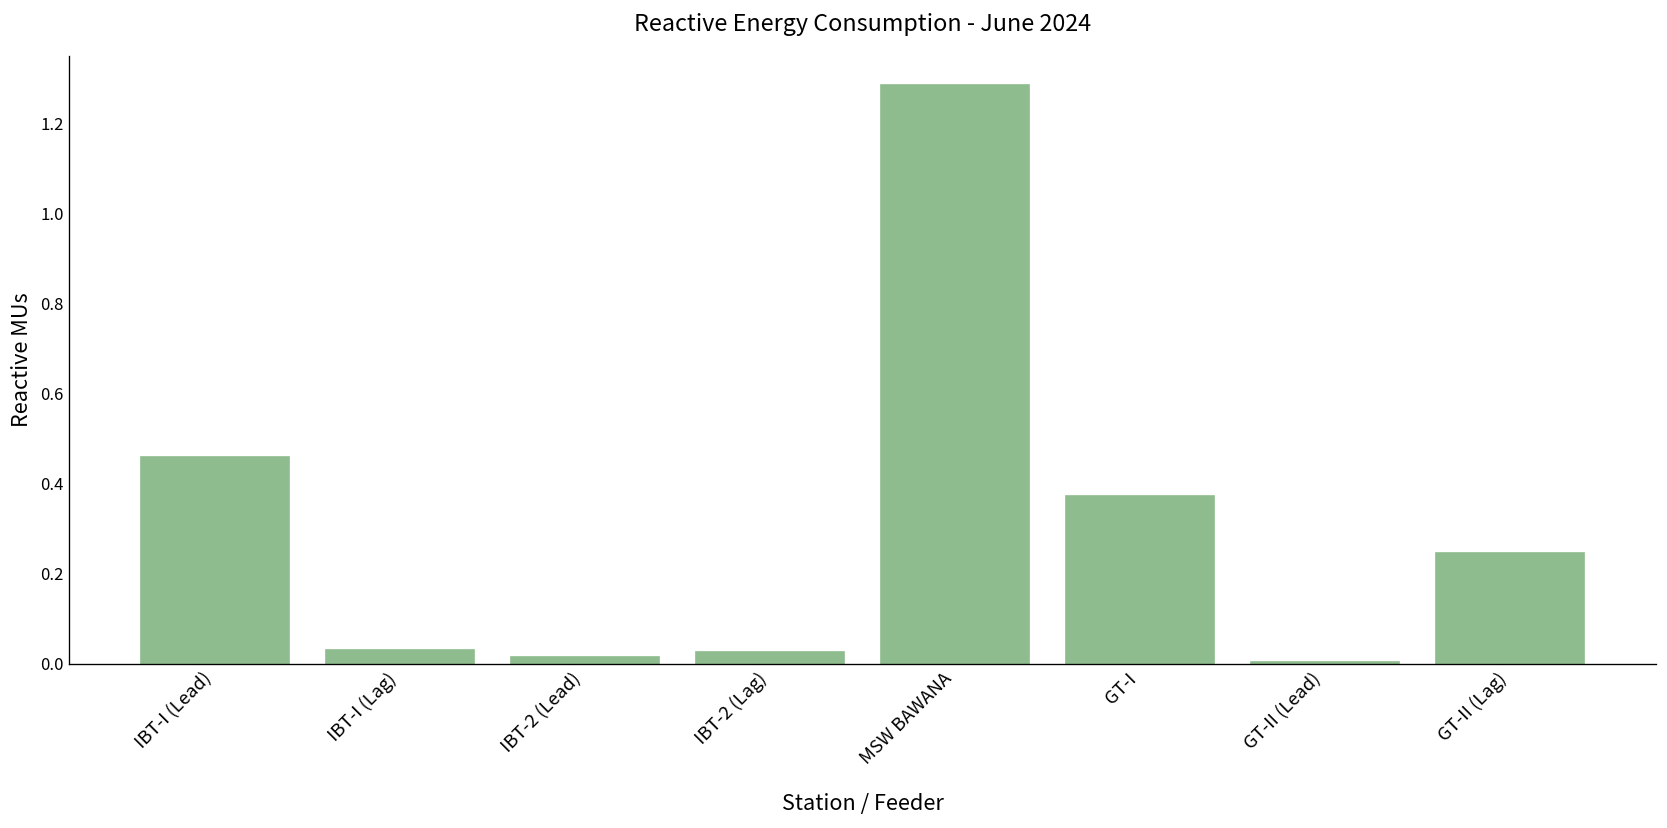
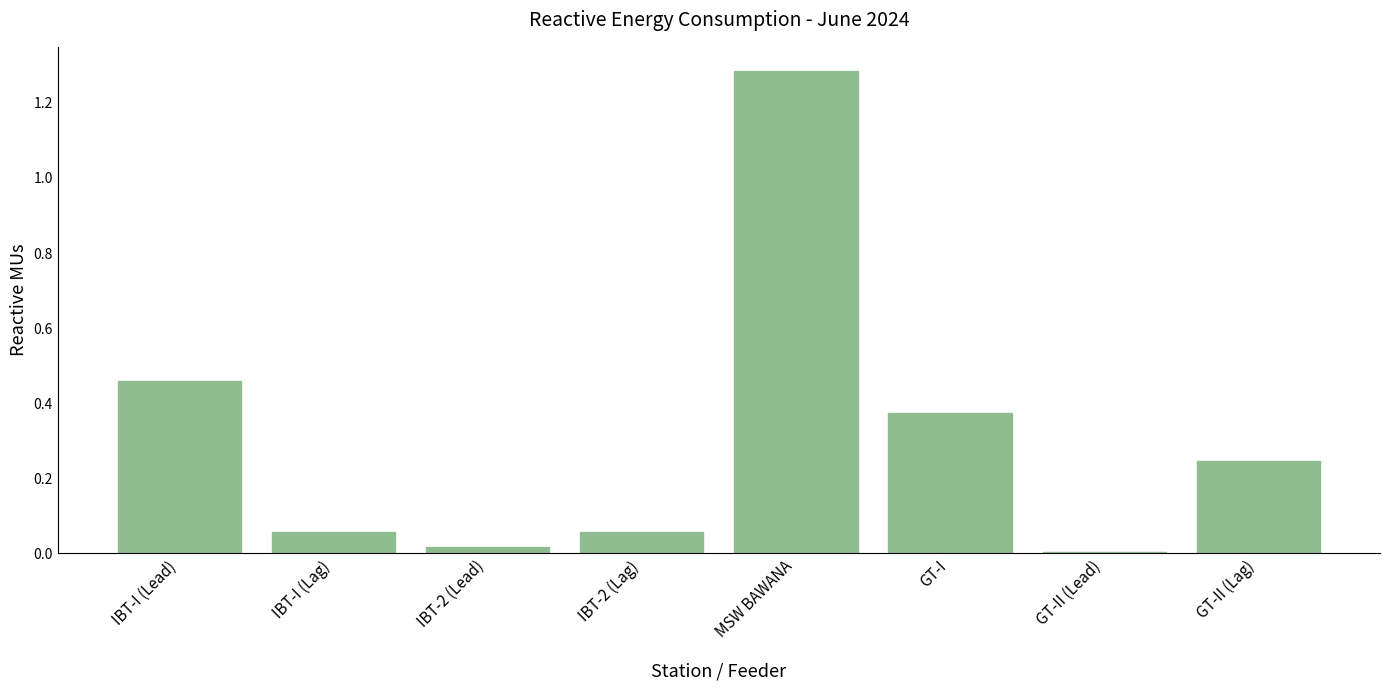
  {
    "IBT-I (Lead)": 0.46,
-   "IBT-I (Lag)": 0.03,
+   "IBT-I (Lag)": 0.06,
    "IBT-2 (Lead)": 0.02,
-   "IBT-2 (Lag)": 0.03,
+   "IBT-2 (Lag)": 0.06,
    "MSW BAWANA": 1.29,
    "GT-I": 0.37,
    "GT-II (Lag)": 0.25
  }
